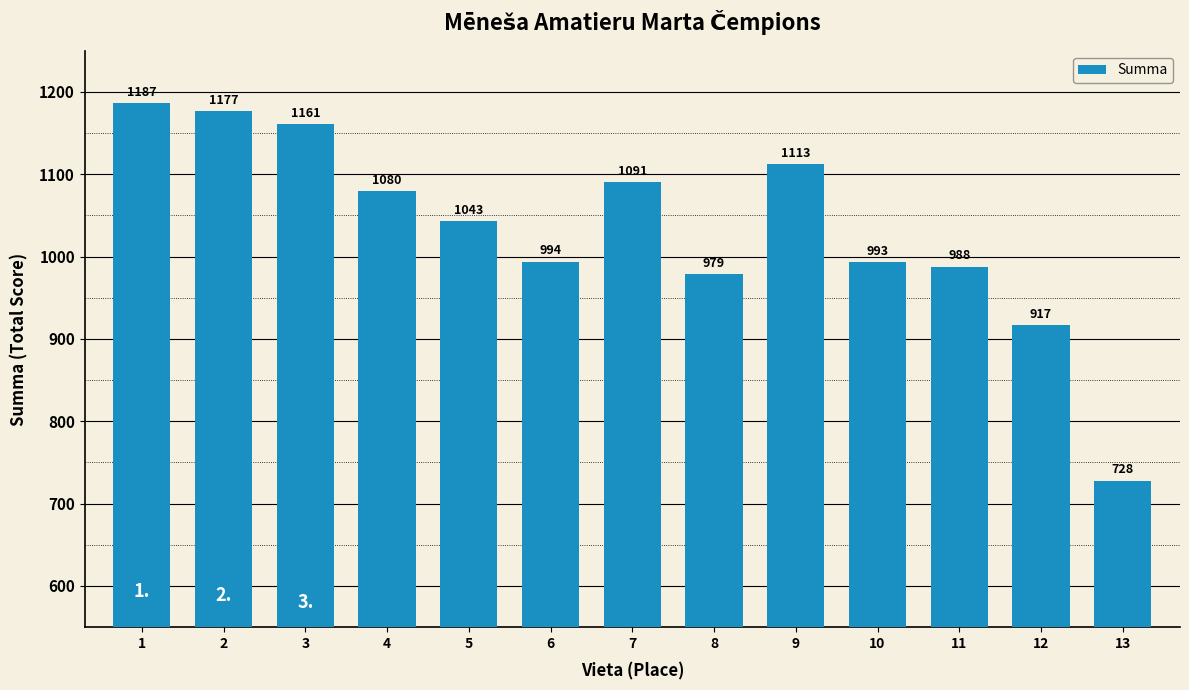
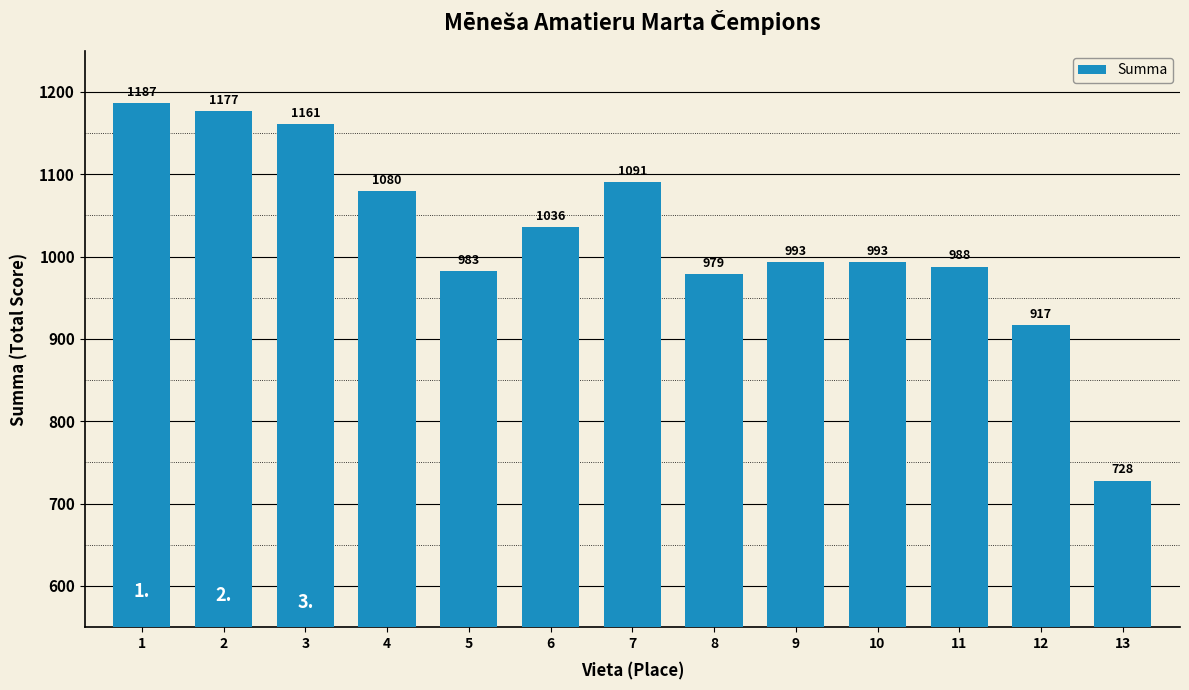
  {
    "1": 1187,
    "2": 1177,
    "3": 1161,
    "4": 1080,
-   "5": 1043,
-   "6": 994,
+   "5": 983,
+   "6": 1036,
    "7": 1091,
    "8": 979,
-   "9": 1113,
+   "9": 993,
    "10": 993,
    "11": 988,
    "12": 917,
    "13": 728
  }
